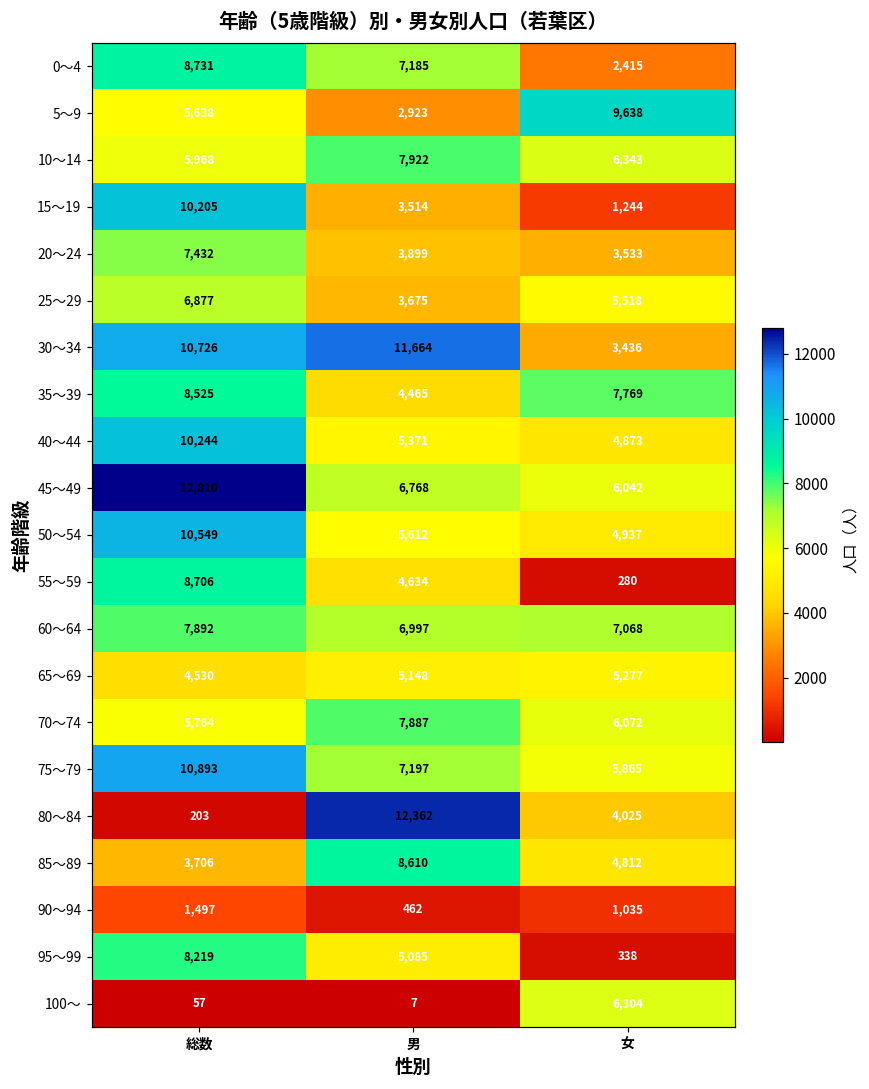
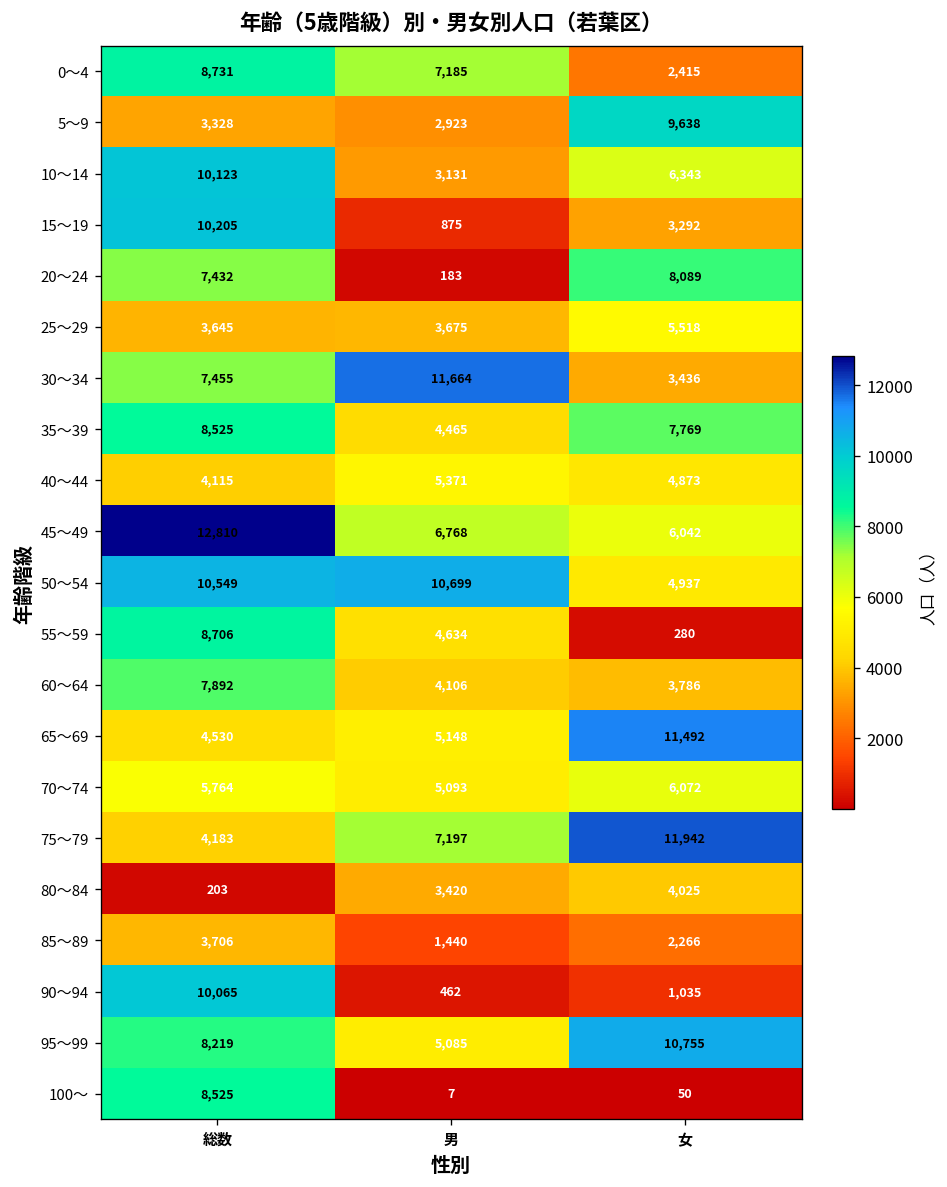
  {
    "0～4": {
      "総数": "8,731",
      "男": "7,185",
      "女": "2,415"
    },
    "5～9": {
-     "総数": "5,638",
+     "総数": "3,328",
      "男": "2,923",
      "女": "9,638"
    },
    "10～14": {
-     "総数": "5,968",
-     "男": "7,922",
+     "総数": "10,123",
+     "男": "3,131",
      "女": "6,343"
    },
    "15～19": {
      "総数": "10,205",
-     "男": "3,514",
-     "女": "1,244"
+     "男": "875",
+     "女": "3,292"
    },
    "20～24": {
      "総数": "7,432",
-     "男": "3,899",
-     "女": "3,533"
+     "男": "183",
+     "女": "8,089"
    },
    "25～29": {
-     "総数": "6,877",
+     "総数": "3,645",
      "男": "3,675",
      "女": "5,518"
    },
    "30～34": {
-     "総数": "10,726",
+     "総数": "7,455",
      "男": "11,664",
      "女": "3,436"
    },
    "35～39": {
      "総数": "8,525",
      "男": "4,465",
      "女": "7,769"
    },
    "40～44": {
-     "総数": "10,244",
+     "総数": "4,115",
      "男": "5,371",
      "女": "4,873"
    },
    "45～49": {
      "総数": "12,810",
      "男": "6,768",
      "女": "6,042"
    },
    "50～54": {
      "総数": "10,549",
-     "男": "5,612",
+     "男": "10,699",
      "女": "4,937"
    },
    "55～59": {
      "総数": "8,706",
      "男": "4,634",
      "女": "280"
    },
    "60～64": {
      "総数": "7,892",
-     "男": "6,997",
-     "女": "7,068"
+     "男": "4,106",
+     "女": "3,786"
    },
    "65～69": {
      "総数": "4,530",
      "男": "5,148",
-     "女": "5,277"
+     "女": "11,492"
    },
    "70～74": {
      "総数": "5,764",
-     "男": "7,887",
+     "男": "5,093",
      "女": "6,072"
    },
    "75～79": {
-     "総数": "10,893",
+     "総数": "4,183",
      "男": "7,197",
-     "女": "5,865"
+     "女": "11,942"
    },
    "80～84": {
      "総数": "203",
-     "男": "12,362",
+     "男": "3,420",
      "女": "4,025"
    },
    "85～89": {
      "総数": "3,706",
-     "男": "8,610",
-     "女": "4,812"
+     "男": "1,440",
+     "女": "2,266"
    },
    "90～94": {
-     "総数": "1,497",
+     "総数": "10,065",
      "男": "462",
      "女": "1,035"
    },
    "95～99": {
      "総数": "8,219",
      "男": "5,085",
-     "女": "338"
+     "女": "10,755"
    },
    "100～": {
-     "総数": "57",
+     "総数": "8,525",
      "男": "7",
-     "女": "6,304"
+     "女": "50"
    }
  }
